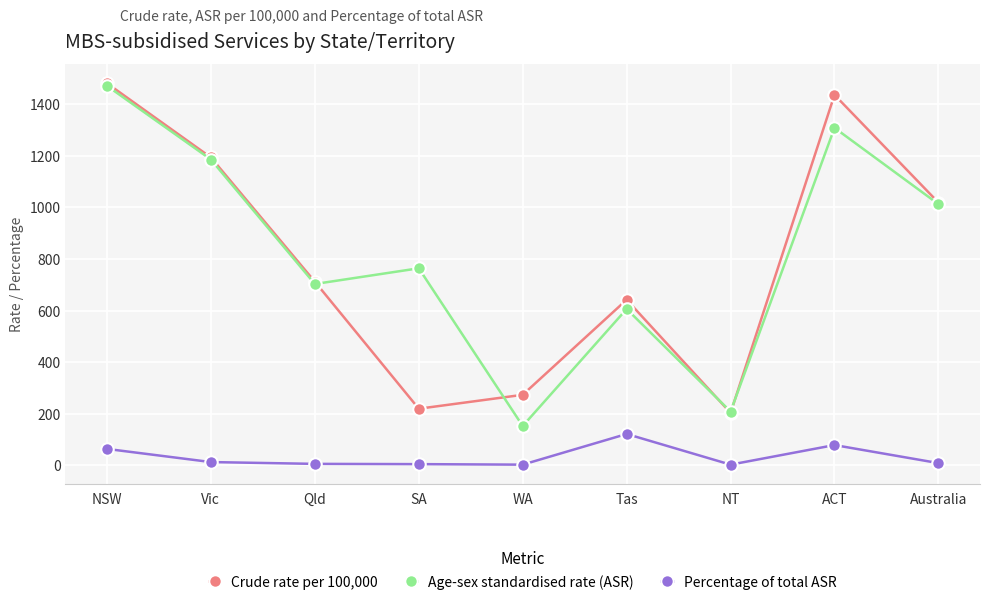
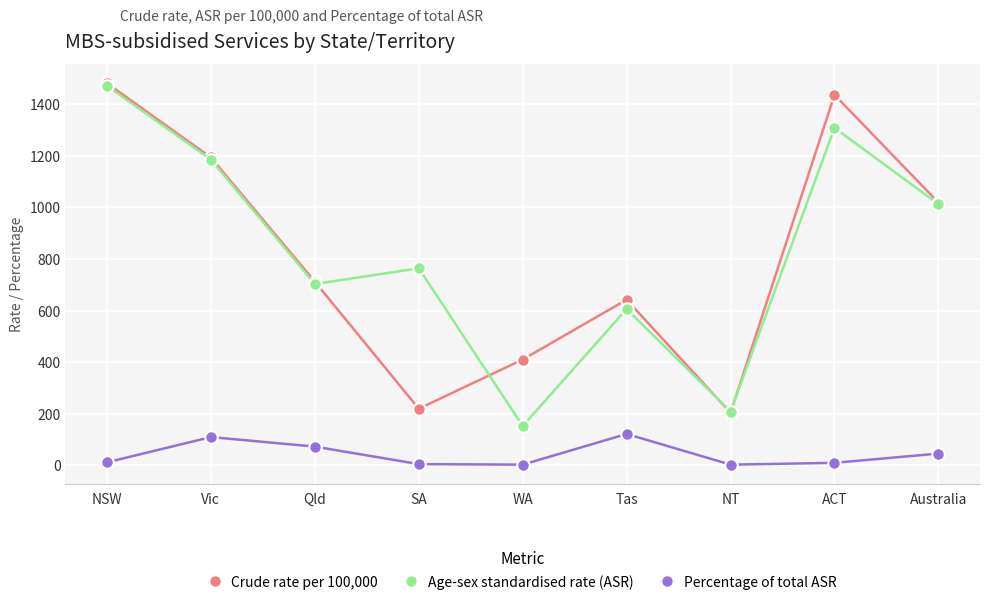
  {
    "Crude rate per 100,000": {
      "NSW": 1480,
      "SA": 220,
-     "WA": 270,
+     "WA": 410,
      "Tas": 640,
      "ACT": 1440
    },
    "Age-sex standardised rate (ASR)": {
      "NSW": 1470,
      "SA": 760,
      "WA": 150,
      "Tas": 610,
      "ACT": 1310
    },
    "Percentage of total ASR": {
-     "NSW": 60,
-     "Vic": 10,
-     "Qld": 10,
+     "NSW": 10,
+     "Vic": 110,
+     "Qld": 70,
      "SA": 0,
      "WA": 0,
      "Tas": 120,
      "NT": 0,
-     "ACT": 80,
-     "Australia": 10
+     "ACT": 10,
+     "Australia": 50
    }
  }
